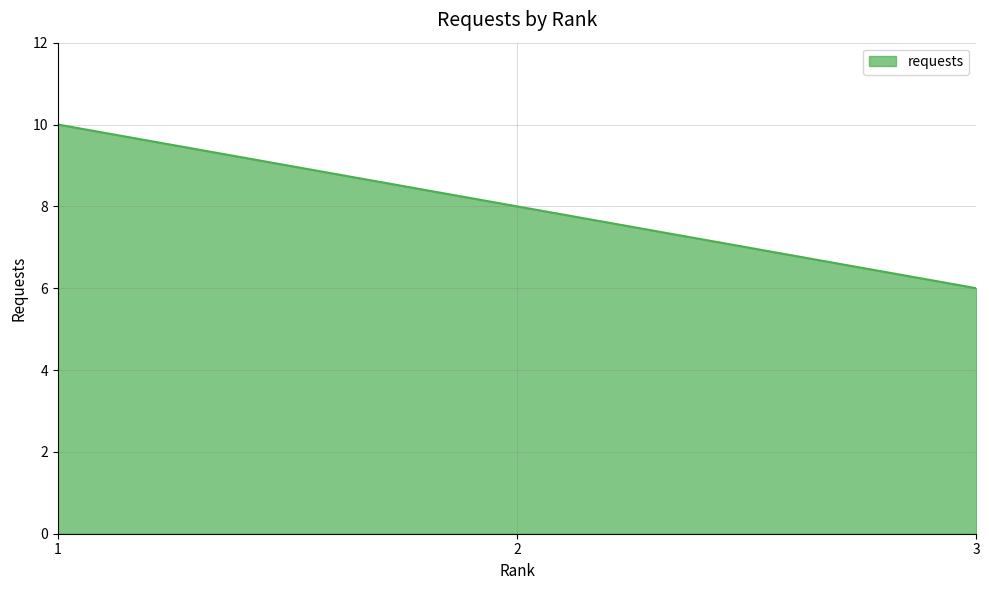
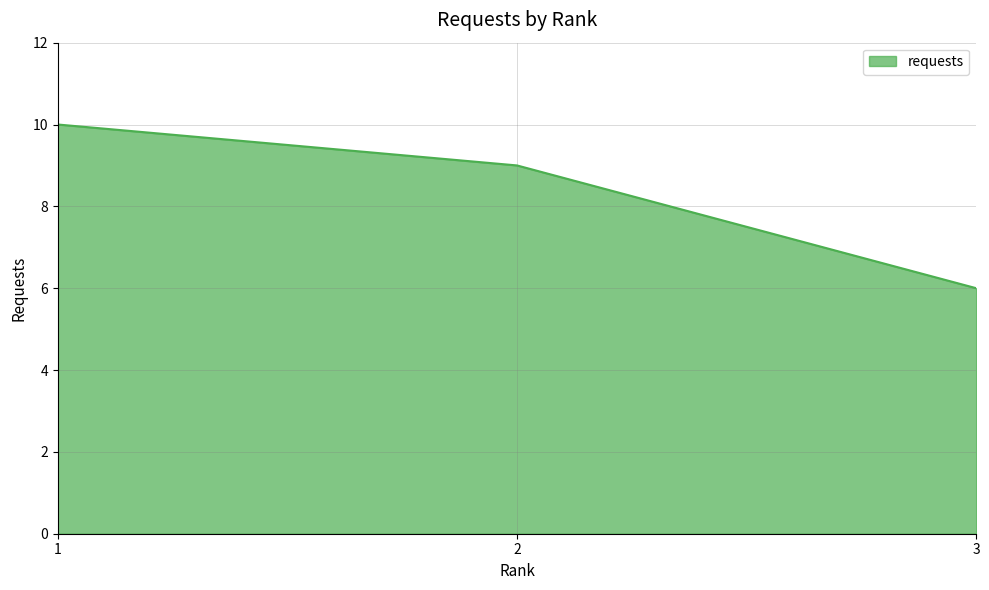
  {
    "1": 10,
-   "2": 8,
+   "2": 9,
    "3": 6
  }
